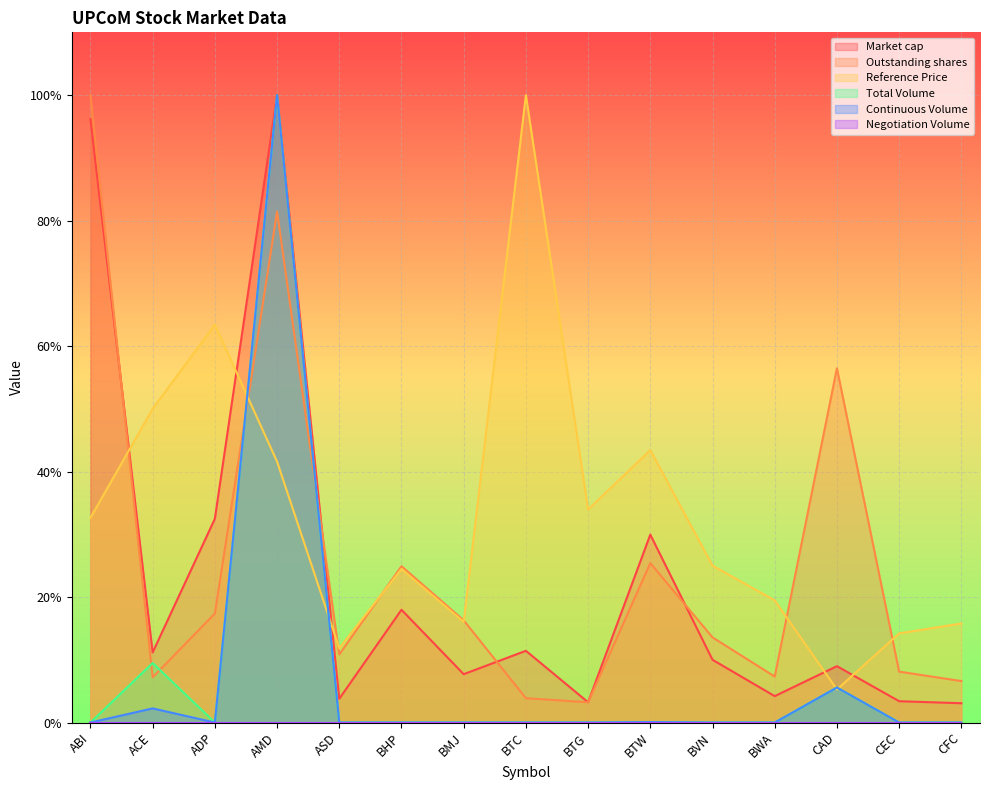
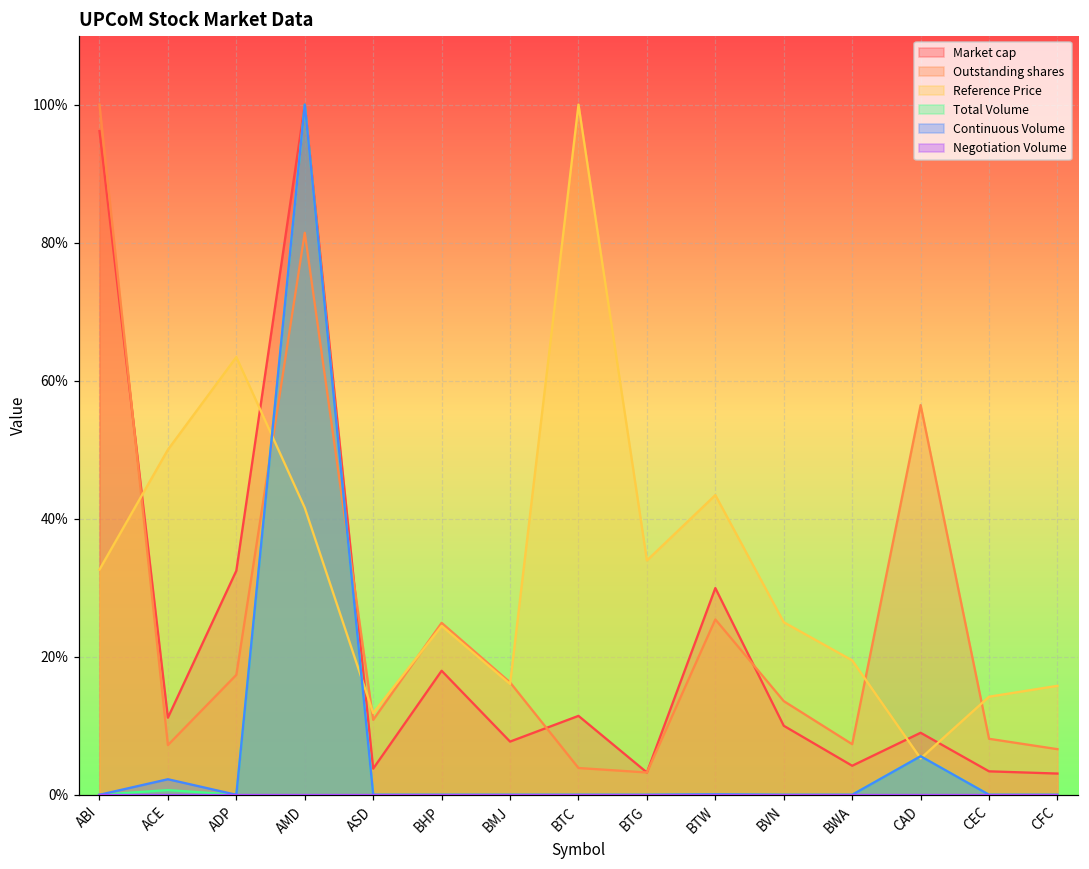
  {
    "Total Volume": {
-     "ACE": "9%"
+     "ACE": "1%"
    },
    "Continuous Volume": {
      "ACE": "2%"
    },
    "Negotiation Volume": {
      "ACE": "0%",
      "AMD": "0%",
      "CAD": "0%"
    }
  }
